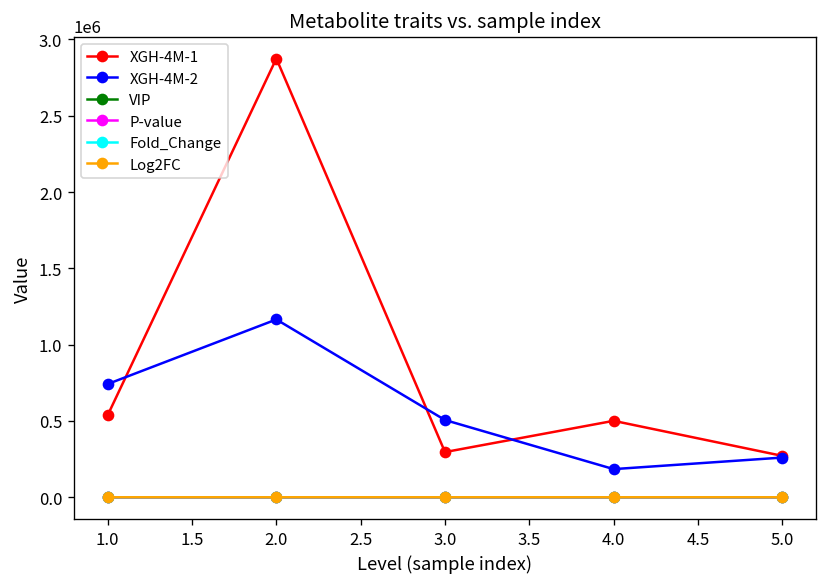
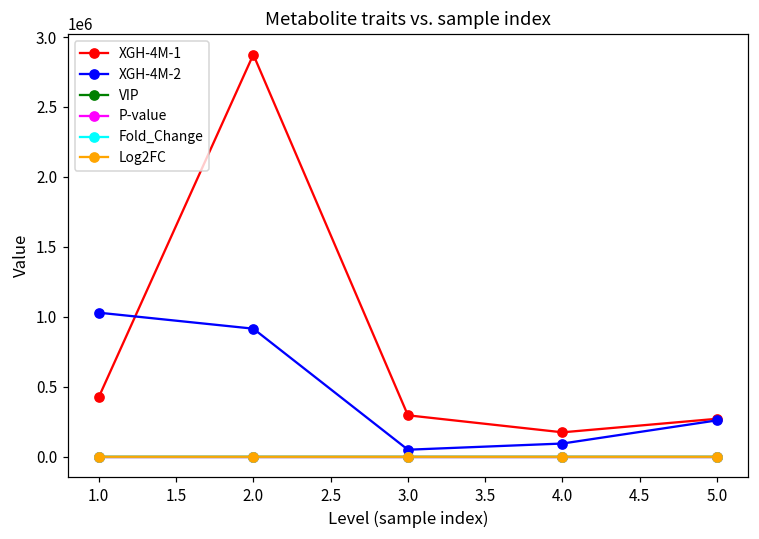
  {
    "XGH-4M-1": {
-     "1.0": 540000,
+     "1.0": 430000,
      "2.0": 2870000,
      "3.0": 300000,
-     "4.0": 500000
+     "4.0": 170000
    },
    "XGH-4M-2": {
-     "1.0": 740000,
-     "2.0": 1170000,
-     "3.0": 510000,
-     "4.0": 180000
+     "1.0": 1030000,
+     "2.0": 920000,
+     "3.0": 50000,
+     "4.0": 90000
    },
    "Log2FC": {
      "1.0": 0,
      "2.0": 0,
      "3.0": 0,
      "4.0": 0,
      "5.0": 0
    }
  }
